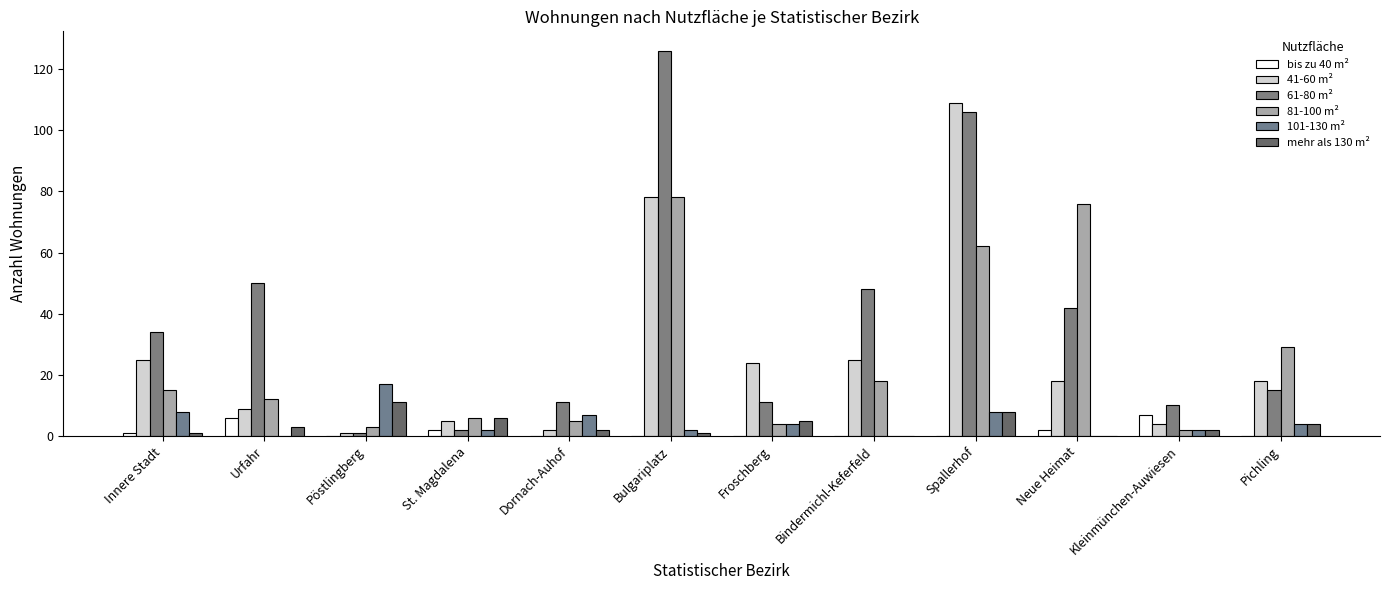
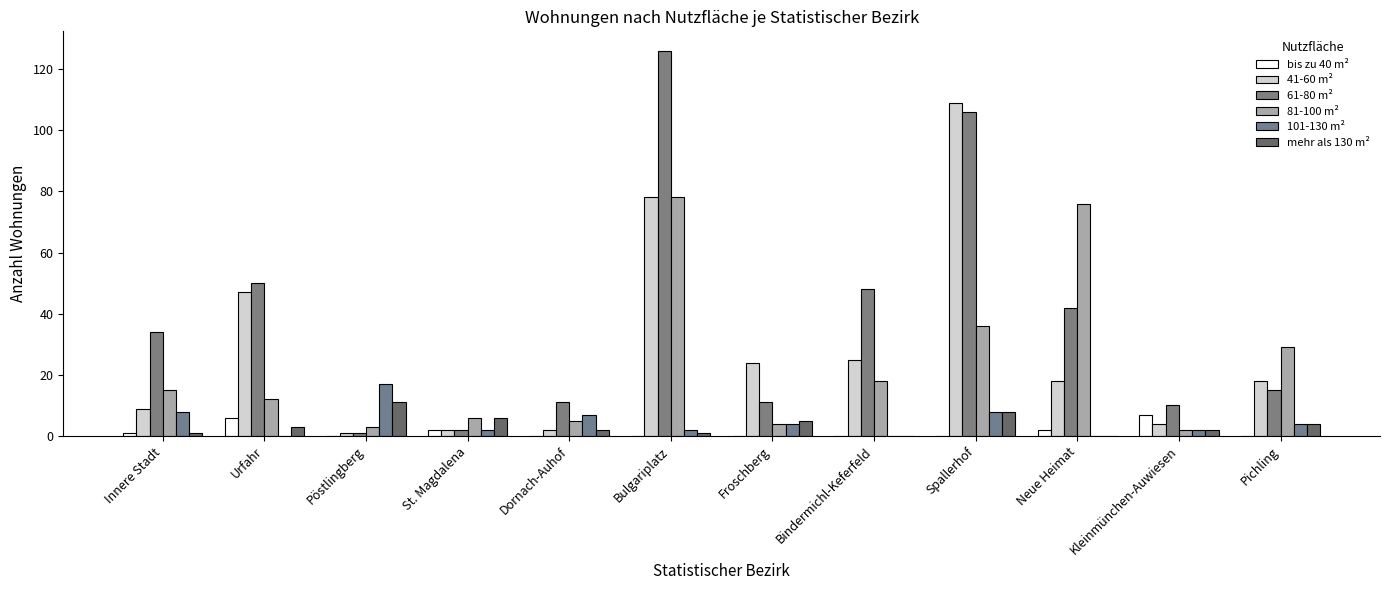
  {
    "bis zu 40 m²": {
      "Innere Stadt": 1,
      "Urfahr": 6,
      "Pöstlingberg": 0,
      "St. Magdalena": 2,
      "Dornach-Auhof": 0,
      "Bulgariplatz": 0,
      "Froschberg": 0,
      "Bindermichl-Keferfeld": 0,
      "Spallerhof": 0,
      "Neue Heimat": 2,
      "Kleinmünchen-Auwiesen": 7,
      "Pichling": 0
    },
    "41-60 m²": {
-     "Innere Stadt": 25,
-     "Urfahr": 9,
+     "Innere Stadt": 9,
+     "Urfahr": 47,
      "Pöstlingberg": 1,
-     "St. Magdalena": 5,
+     "St. Magdalena": 2,
      "Dornach-Auhof": 2,
      "Bulgariplatz": 78,
      "Froschberg": 24,
      "Bindermichl-Keferfeld": 25,
      "Spallerhof": 109,
      "Neue Heimat": 18,
      "Kleinmünchen-Auwiesen": 4,
      "Pichling": 18
    },
    "81-100 m²": {
      "Innere Stadt": 15,
      "Urfahr": 12,
      "Pöstlingberg": 3,
      "St. Magdalena": 6,
      "Dornach-Auhof": 5,
      "Bulgariplatz": 78,
      "Froschberg": 4,
      "Bindermichl-Keferfeld": 18,
-     "Spallerhof": 62,
+     "Spallerhof": 36,
      "Neue Heimat": 76,
      "Kleinmünchen-Auwiesen": 2,
      "Pichling": 29
    }
  }
